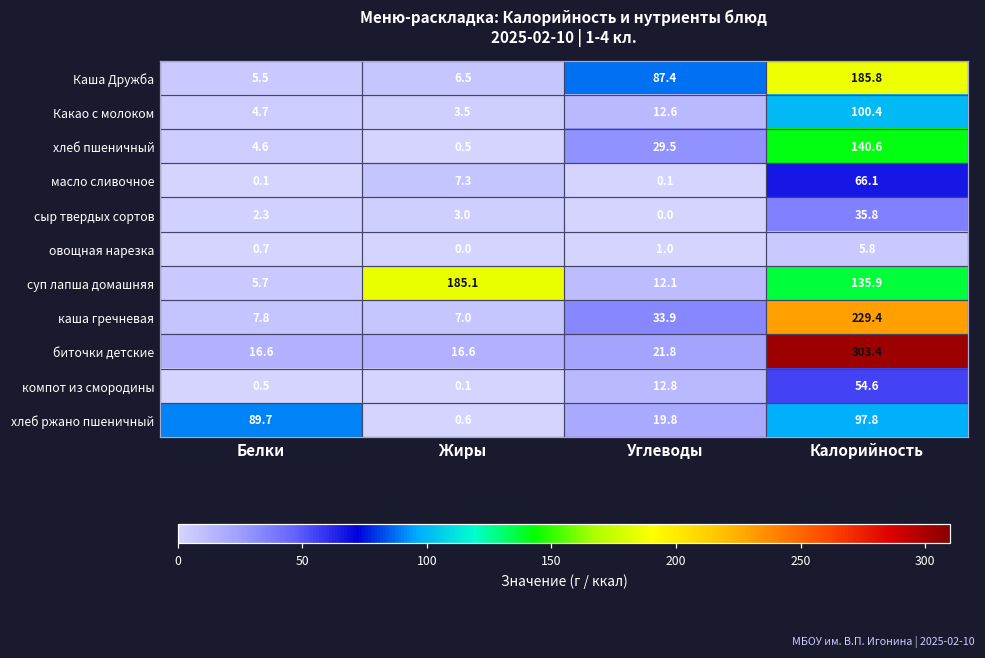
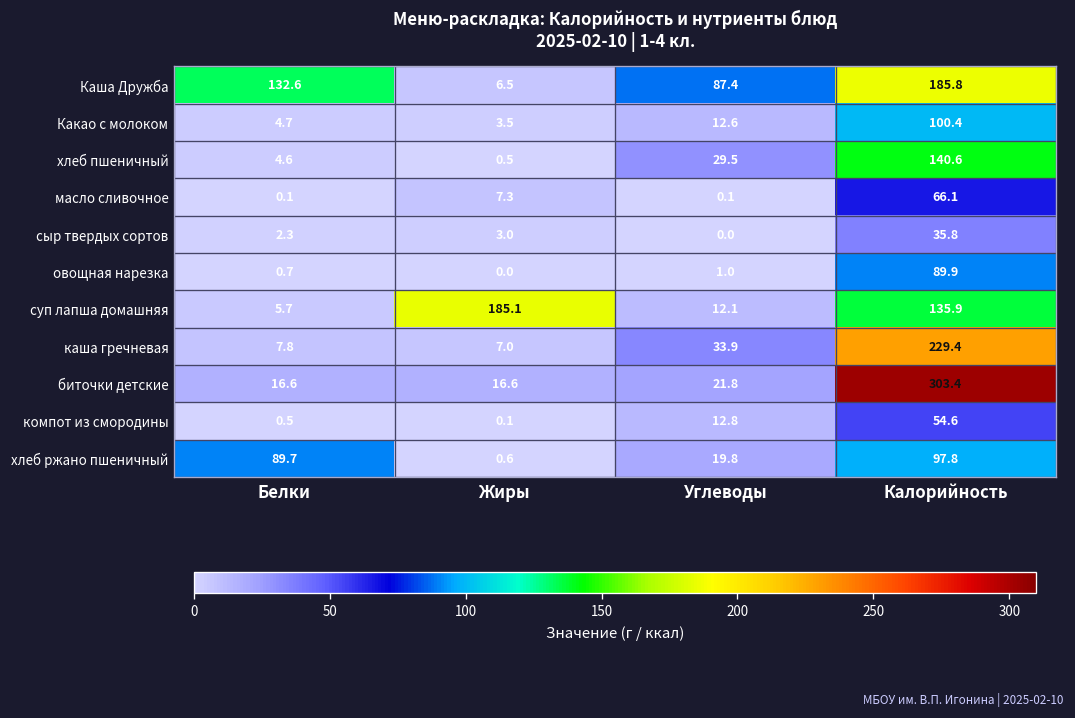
  {
    "Каша Дружба": {
-     "Белки": 5.5,
+     "Белки": 132.6,
      "Жиры": 6.5,
      "Углеводы": 87.4,
      "Калорийность": 185.8
    },
    "Какао с молоком": {
      "Белки": 4.7,
      "Жиры": 3.5,
      "Углеводы": 12.6,
      "Калорийность": 100.4
    },
    "хлеб пшеничный": {
      "Белки": 4.6,
      "Углеводы": 29.5,
      "Калорийность": 140.6
    },
    "масло сливочное": {
      "Жиры": 7.3,
      "Калорийность": 66.1
    },
    "сыр твердых сортов": {
      "Жиры": 3.0,
      "Калорийность": 35.8
    },
    "овощная нарезка": {
-     "Калорийность": 5.8
+     "Калорийность": 89.9
    },
    "суп лапша домашняя": {
      "Белки": 5.7,
      "Жиры": 185.1,
      "Углеводы": 12.1,
      "Калорийность": 135.9
    },
    "каша гречневая": {
      "Белки": 7.8,
      "Жиры": 7.0,
      "Углеводы": 33.9,
      "Калорийность": 229.4
    },
    "биточки детские": {
      "Белки": 16.6,
      "Жиры": 16.6,
      "Углеводы": 21.8,
      "Калорийность": 303.4
    },
    "компот из смородины": {
      "Углеводы": 12.8,
      "Калорийность": 54.6
    },
    "хлеб ржано пшеничный": {
      "Белки": 89.7,
      "Углеводы": 19.8,
      "Калорийность": 97.8
    }
  }
